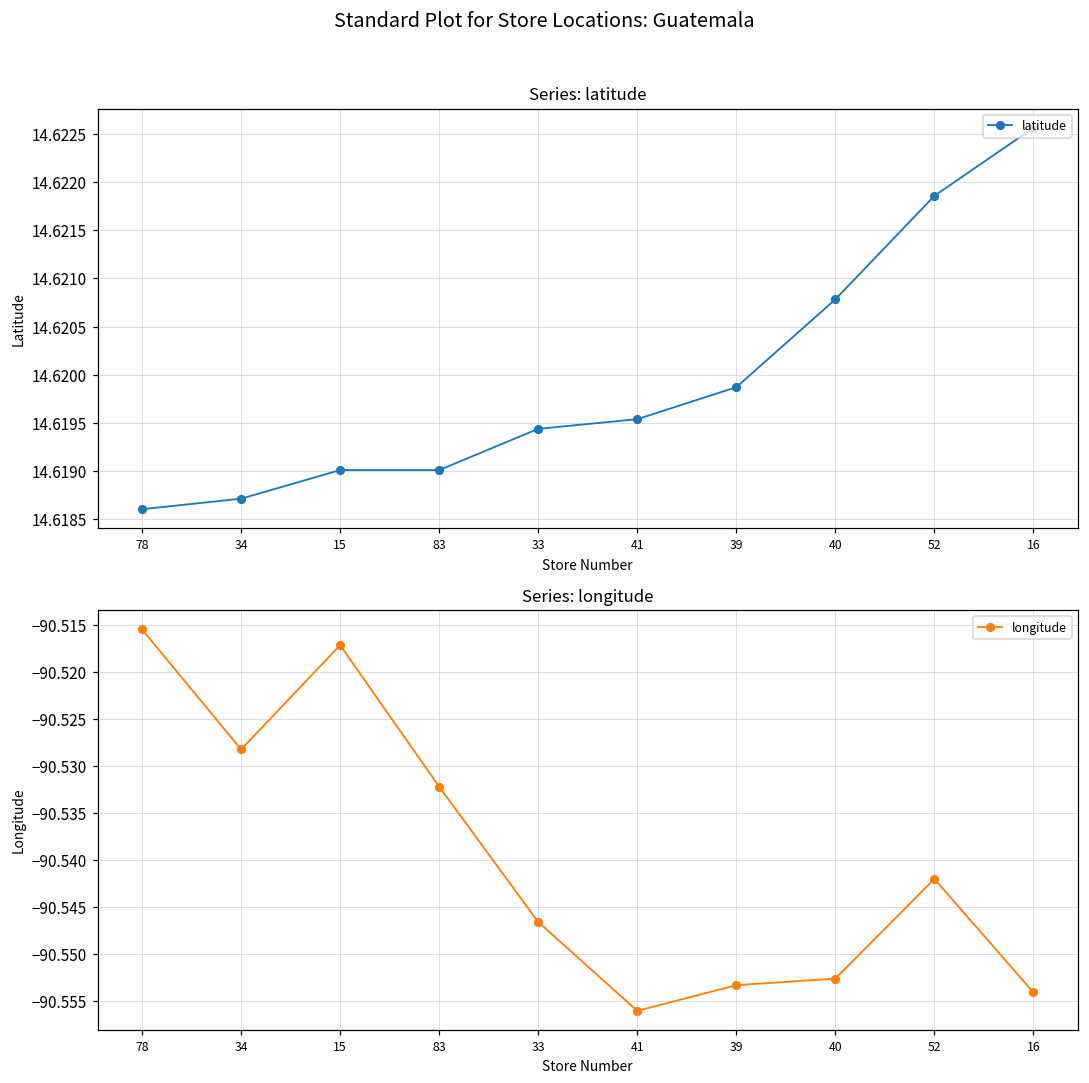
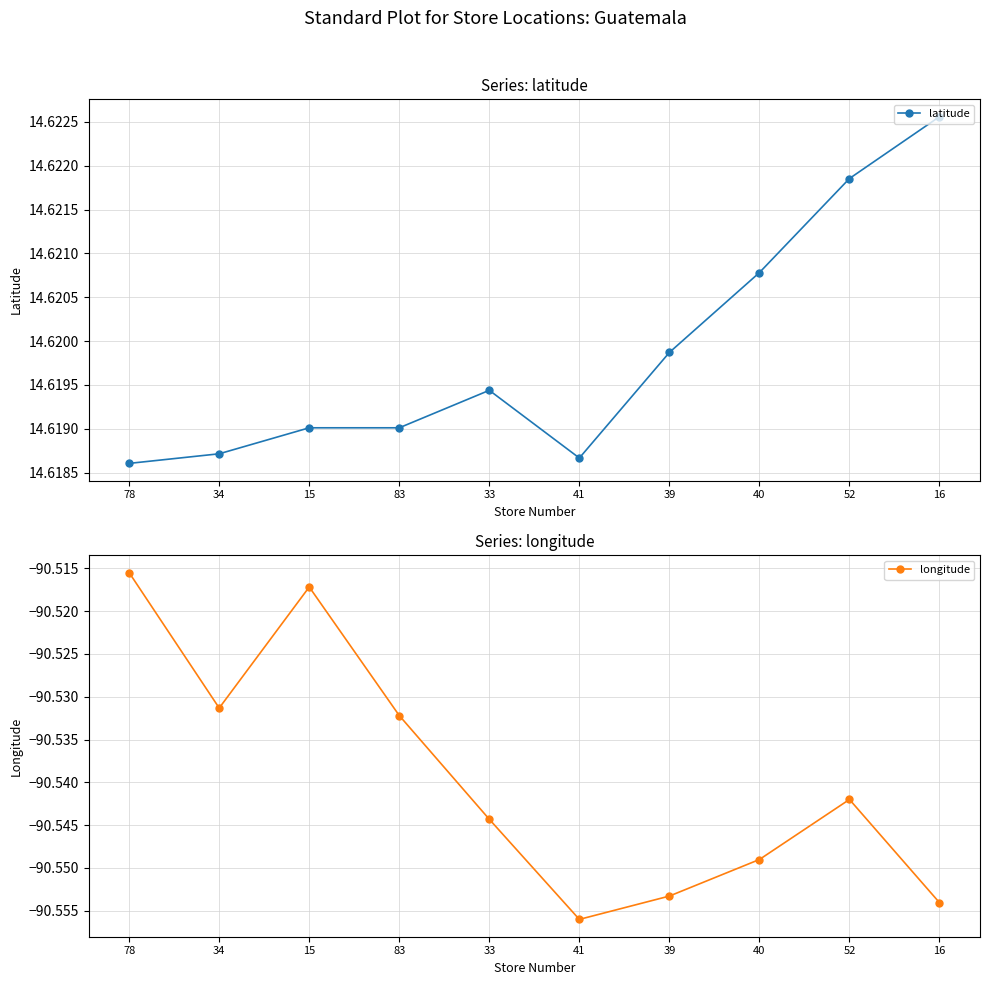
  {
    "Series: latitude": {
      "78": 14.6186,
      "34": 14.6187,
      "15": 14.6190,
      "83": 14.6190,
      "33": 14.6194,
-     "41": 14.6195,
+     "41": 14.6187,
      "39": 14.6199,
      "40": 14.6208,
      "52": 14.6219
    },
    "Series: longitude": {
      "78": -90.515,
-     "34": -90.528,
+     "34": -90.531,
      "15": -90.517,
      "83": -90.532,
-     "33": -90.547,
+     "33": -90.544,
      "41": -90.556,
      "39": -90.553,
-     "40": -90.553,
+     "40": -90.549,
      "52": -90.542,
      "16": -90.554
    }
  }
